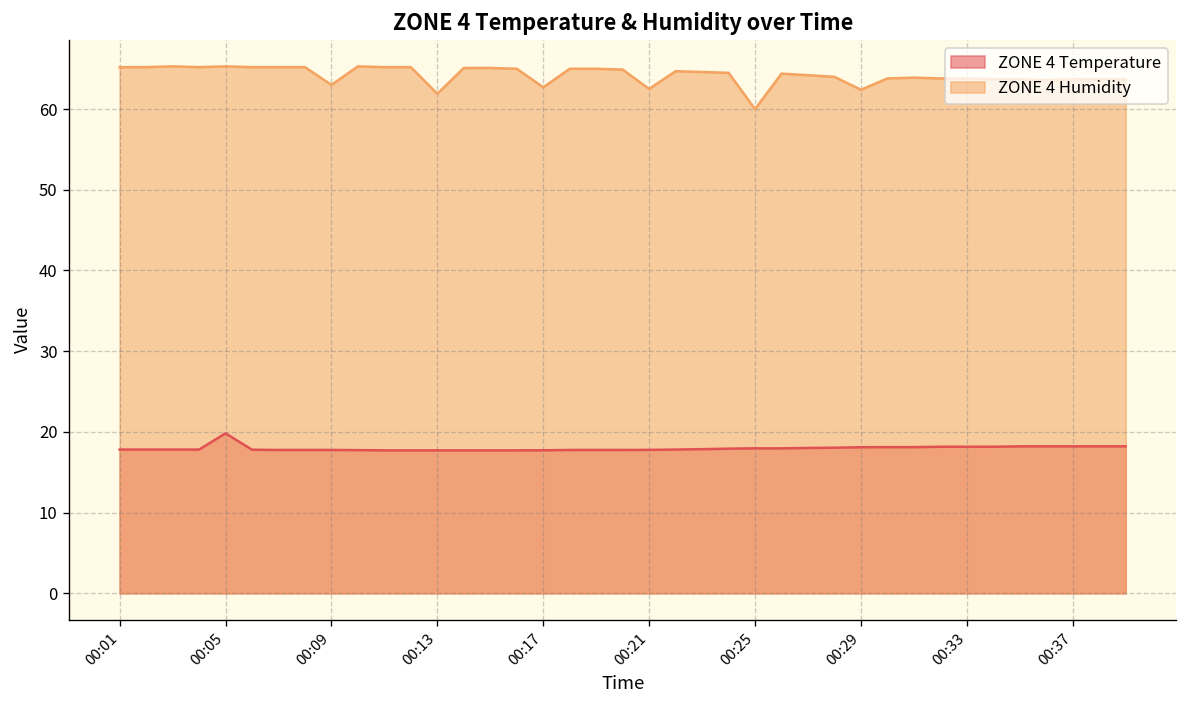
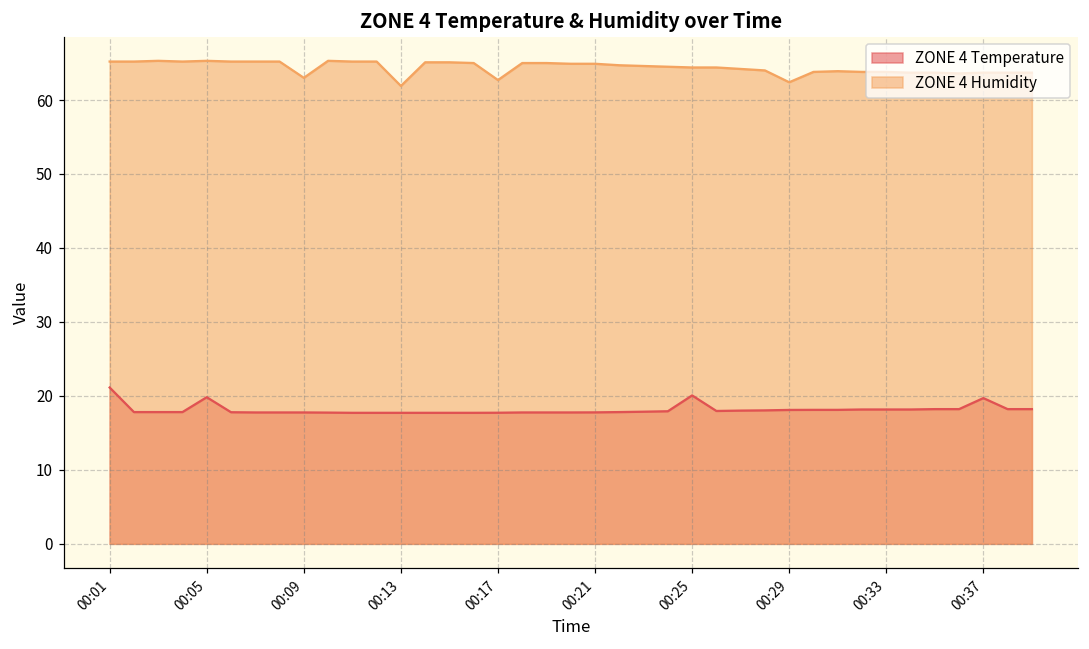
  {
    "ZONE 4 Temperature": {
-     "00:01": 18,
+     "00:01": 21,
      "00:05": 20,
      "00:09": 18,
      "00:13": 18,
      "00:17": 18,
      "00:21": 18,
-     "00:25": 18,
+     "00:25": 20,
      "00:29": 18,
      "00:33": 18,
-     "00:37": 18
+     "00:37": 20
    },
    "ZONE 4 Humidity": {
      "00:01": 65,
      "00:05": 65,
      "00:09": 63,
      "00:13": 62,
      "00:17": 63,
-     "00:21": 63,
-     "00:25": 60,
+     "00:21": 65,
+     "00:25": 64,
      "00:29": 62
    }
  }
